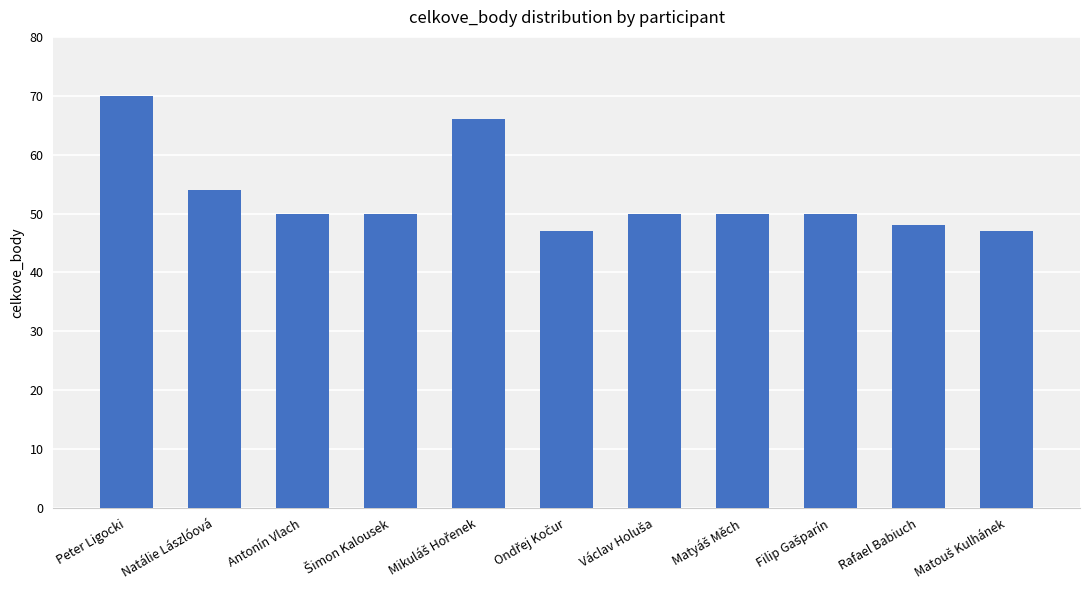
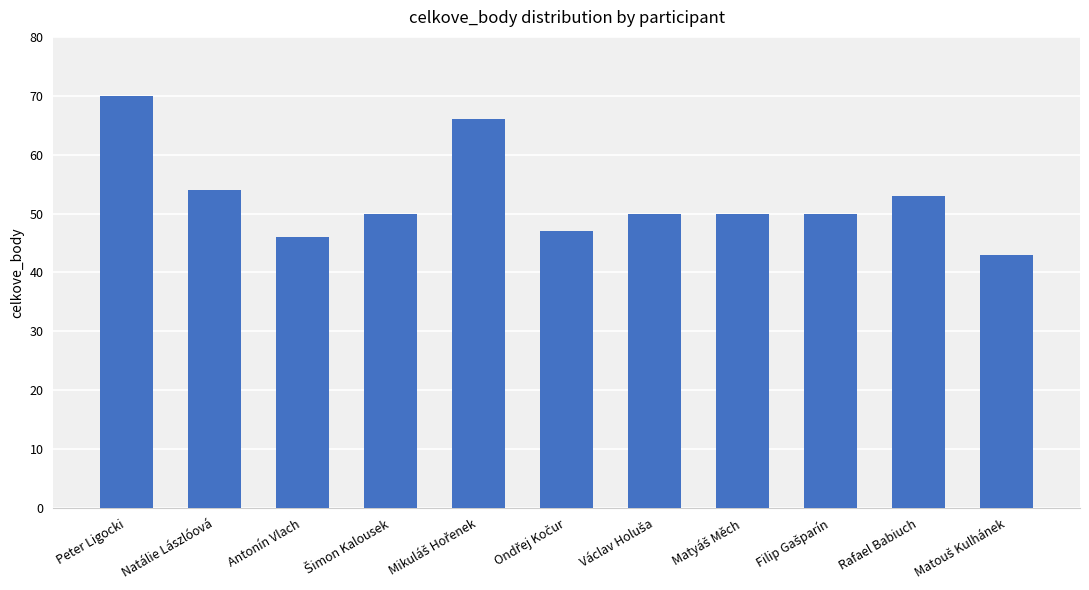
  {
    "Peter Ligocki": 70,
    "Natálie Lászlóová": 54,
-   "Antonín Vlach": 50,
+   "Antonín Vlach": 46,
    "Šimon Kalousek": 50,
    "Mikuláš Hořenek": 66,
    "Ondřej Kočur": 47,
    "Václav Holuša": 50,
    "Matyáš Měch": 50,
    "Filip Gašparín": 50,
-   "Rafael Babiuch": 48,
-   "Matouš Kulhánek": 47
+   "Rafael Babiuch": 53,
+   "Matouš Kulhánek": 43
  }
